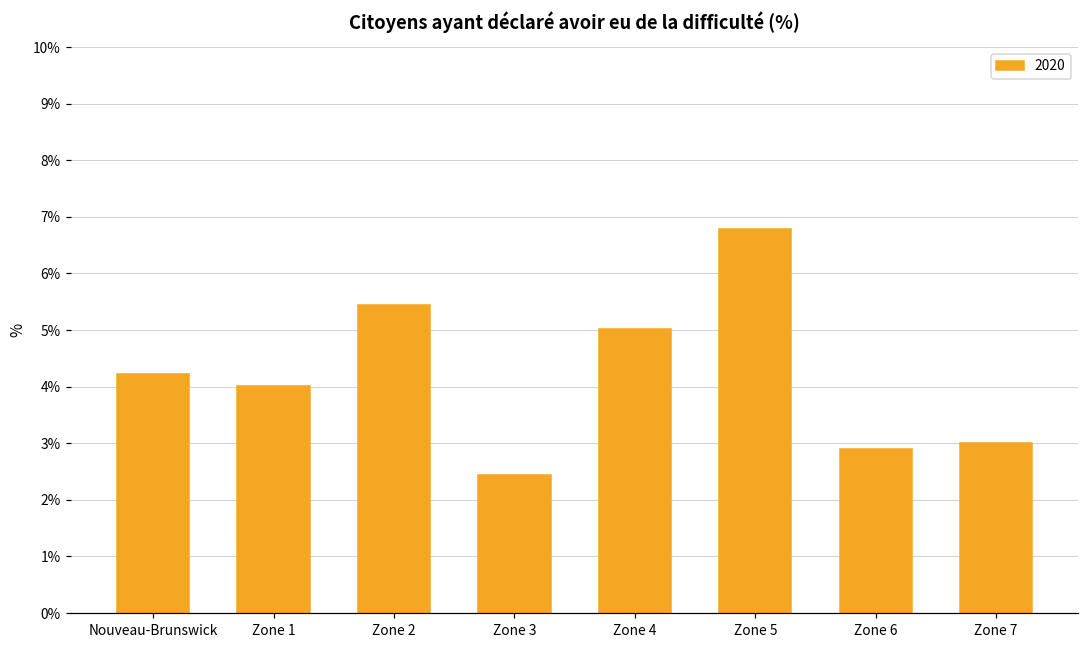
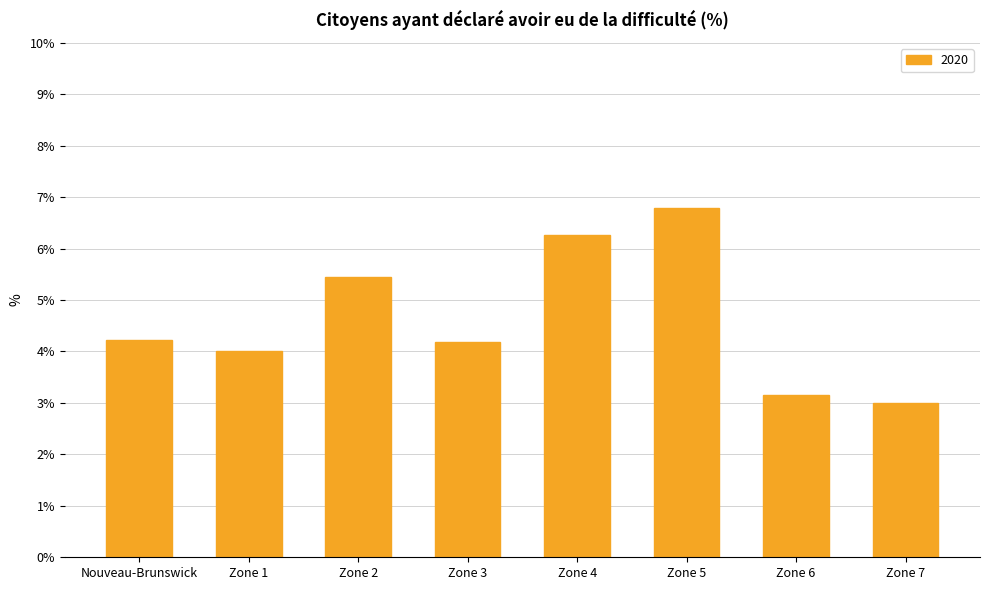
  {
    "Nouveau-Brunswick": "4.2%",
    "Zone 1": "4.0%",
    "Zone 2": "5.4%",
-   "Zone 3": "2.4%",
-   "Zone 4": "5.0%",
+   "Zone 3": "4.2%",
+   "Zone 4": "6.3%",
    "Zone 5": "6.8%",
-   "Zone 6": "2.9%",
+   "Zone 6": "3.2%",
    "Zone 7": "3.0%"
  }
